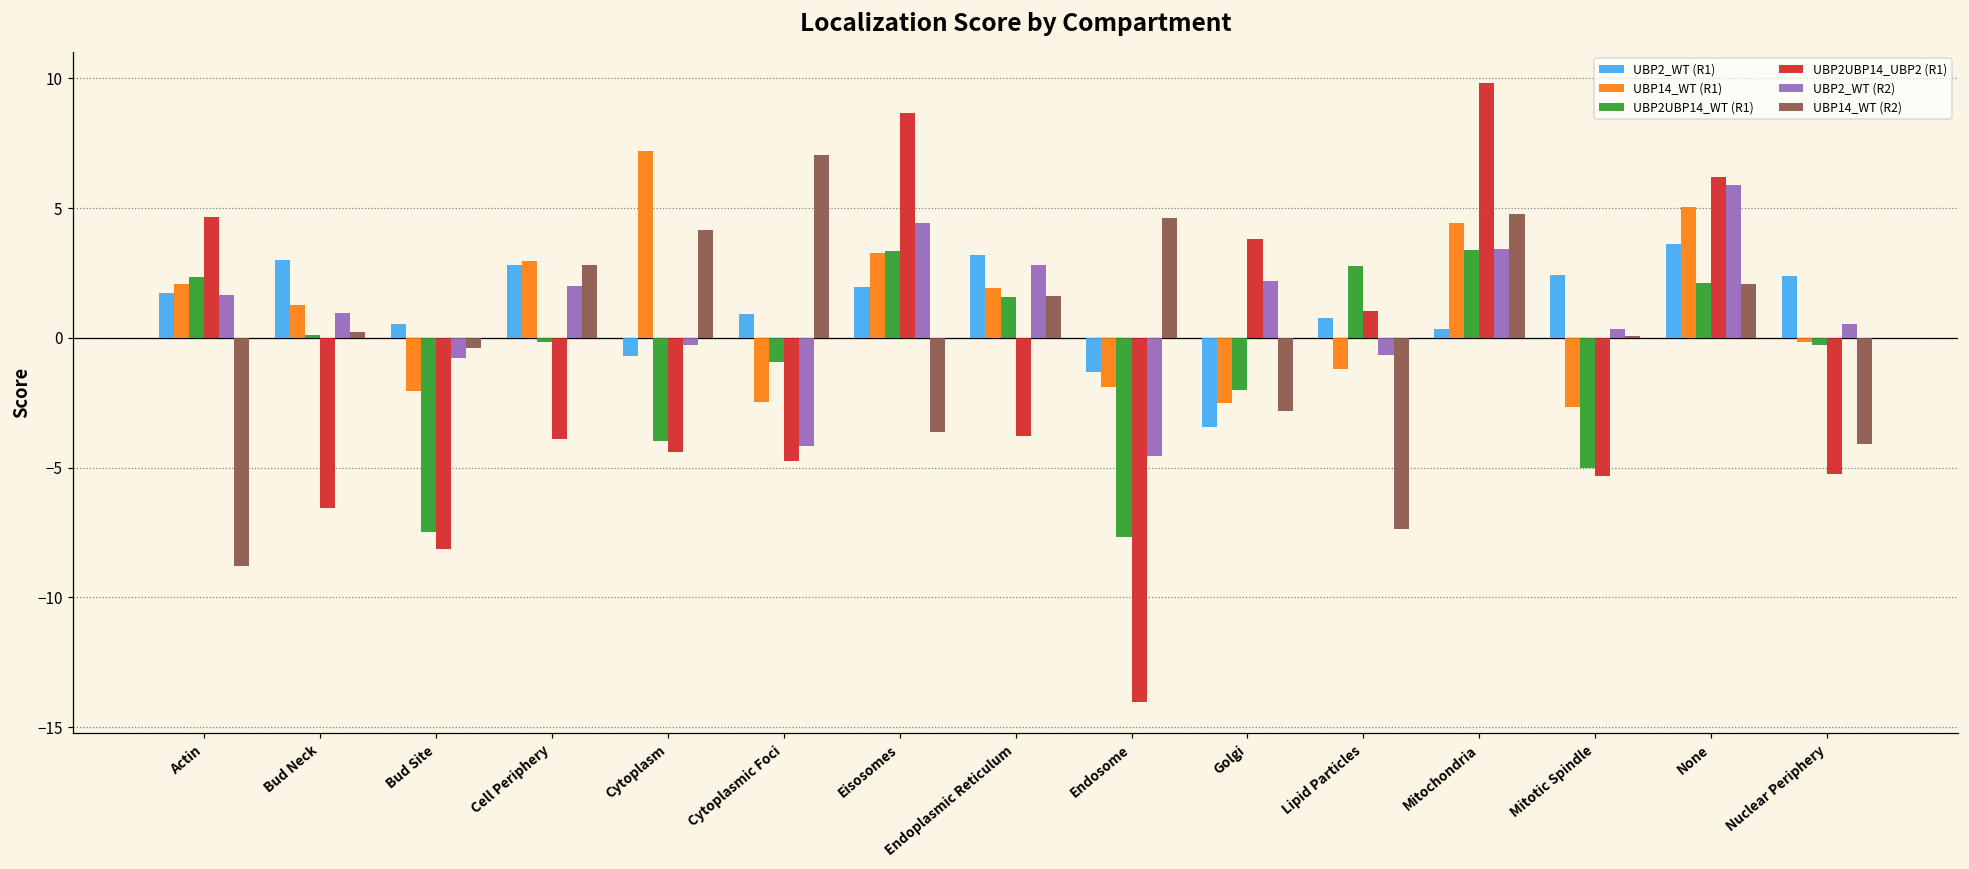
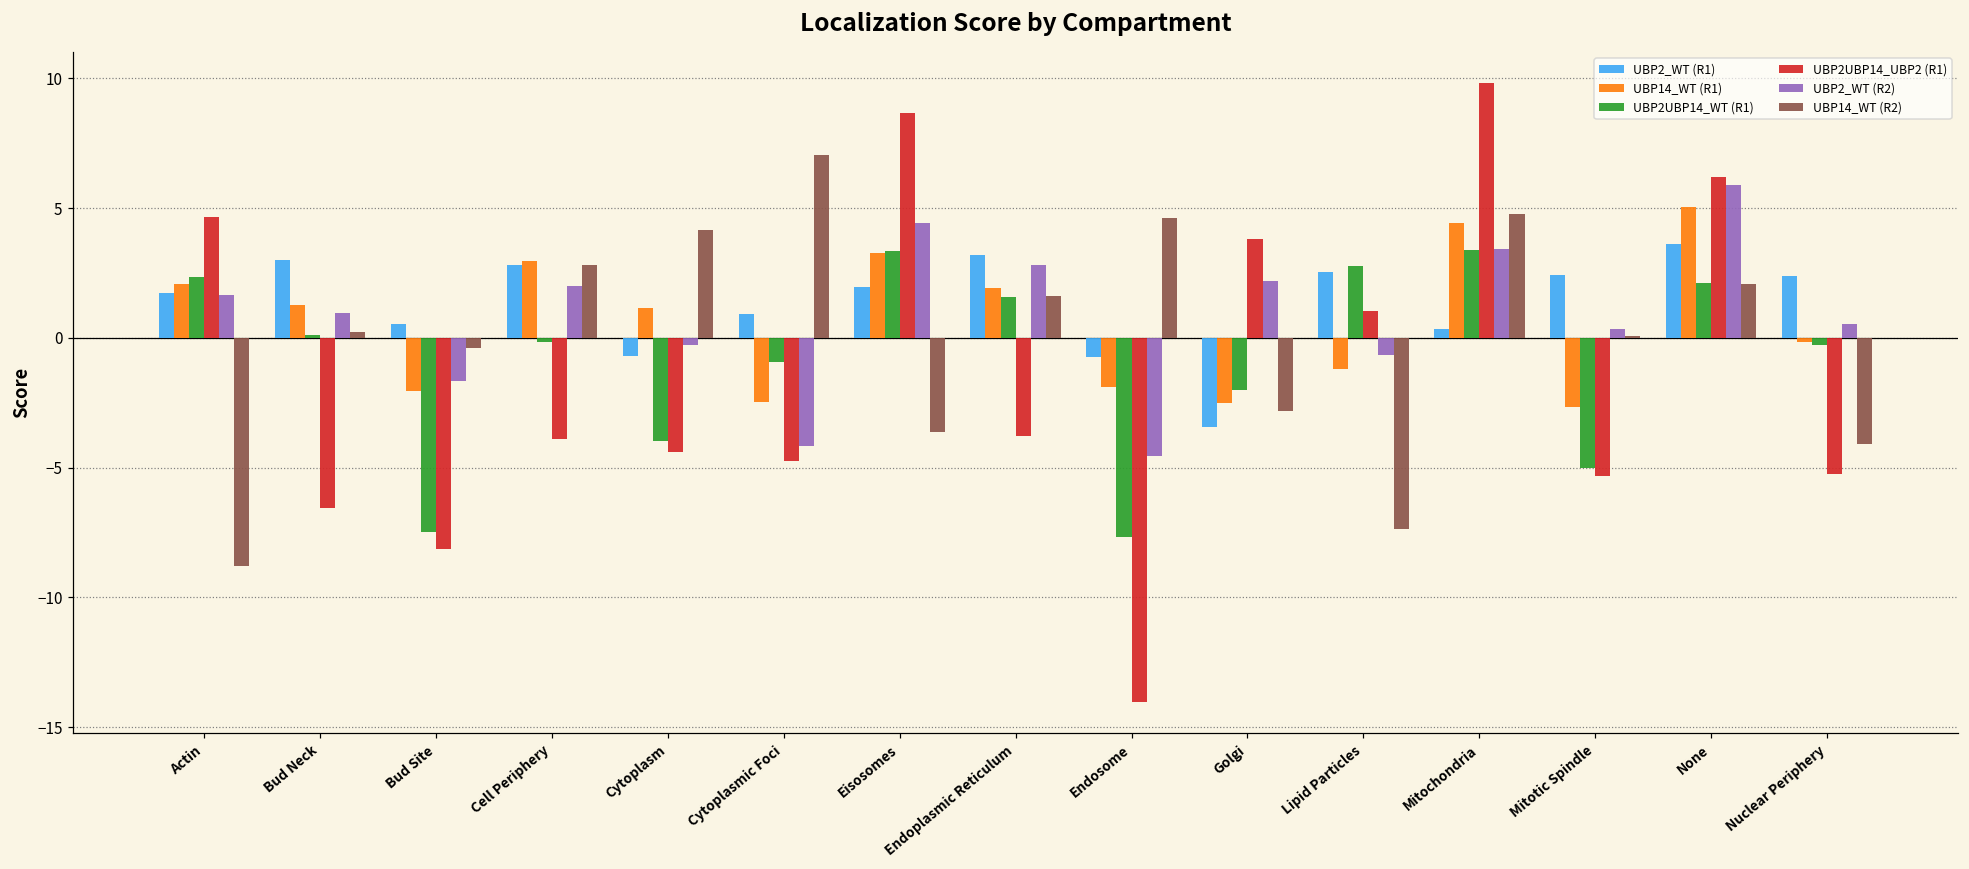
  {
    "UBP2_WT (R1)": {
      "Actin": 1.8,
      "Bud Neck": 3.0,
      "Bud Site": 0.6,
      "Cell Periphery": 2.8,
      "Cytoplasm": -0.7,
      "Cytoplasmic Foci": 0.9,
      "Eisosomes": 2.0,
      "Endoplasmic Reticulum": 3.2,
-     "Endosome": -1.3,
+     "Endosome": -0.7,
      "Golgi": -3.4,
-     "Lipid Particles": 0.8,
+     "Lipid Particles": 2.5,
      "Mitochondria": 0.3,
      "Mitotic Spindle": 2.4,
      "None": 3.6,
      "Nuclear Periphery": 2.4
    },
    "UBP14_WT (R1)": {
      "Actin": 2.1,
      "Bud Neck": 1.3,
      "Bud Site": -2.1,
      "Cell Periphery": 3.0,
-     "Cytoplasm": 7.2,
+     "Cytoplasm": 1.2,
      "Cytoplasmic Foci": -2.5,
      "Eisosomes": 3.3,
      "Endoplasmic Reticulum": 1.9,
      "Endosome": -1.9,
      "Golgi": -2.5,
      "Lipid Particles": -1.2,
      "Mitochondria": 4.4,
      "Mitotic Spindle": -2.7,
      "None": 5.1,
      "Nuclear Periphery": -0.1
    },
    "UBP2UBP14_WT (R1)": {
      "Actin": 2.4,
      "Bud Neck": 0.1,
      "Bud Site": -7.5,
      "Cell Periphery": -0.2,
      "Cytoplasm": -4.0,
      "Cytoplasmic Foci": -0.9,
      "Eisosomes": 3.4,
      "Endoplasmic Reticulum": 1.6,
      "Endosome": -7.7,
      "Golgi": -2.0,
      "Lipid Particles": 2.8,
      "Mitochondria": 3.4,
      "Mitotic Spindle": -5.0,
      "None": 2.1,
      "Nuclear Periphery": -0.3
    },
    "UBP2UBP14_UBP2 (R1)": {
      "Actin": 4.7,
      "Bud Neck": -6.6,
      "Bud Site": -8.2,
      "Cell Periphery": -3.9,
      "Cytoplasm": -4.4,
      "Cytoplasmic Foci": -4.7,
      "Eisosomes": 8.7,
      "Endoplasmic Reticulum": -3.8,
      "Endosome": -14.0,
      "Golgi": 3.8,
      "Lipid Particles": 1.0,
      "Mitochondria": 9.8,
      "Mitotic Spindle": -5.3,
      "None": 6.2,
      "Nuclear Periphery": -5.3
    },
    "UBP2_WT (R2)": {
      "Actin": 1.7,
      "Bud Neck": 1.0,
-     "Bud Site": -0.8,
+     "Bud Site": -1.7,
      "Cell Periphery": 2.0,
      "Cytoplasm": -0.3,
      "Cytoplasmic Foci": -4.2,
      "Eisosomes": 4.4,
      "Endoplasmic Reticulum": 2.8,
      "Endosome": -4.6,
      "Golgi": 2.2,
      "Lipid Particles": -0.6,
      "Mitochondria": 3.4,
      "Mitotic Spindle": 0.4,
      "None": 5.9,
      "Nuclear Periphery": 0.6
    },
    "UBP14_WT (R2)": {
      "Actin": -8.8,
      "Bud Neck": 0.2,
      "Bud Site": -0.4,
      "Cell Periphery": 2.8,
      "Cytoplasm": 4.2,
      "Cytoplasmic Foci": 7.1,
      "Eisosomes": -3.6,
      "Endoplasmic Reticulum": 1.6,
      "Endosome": 4.6,
      "Golgi": -2.8,
      "Lipid Particles": -7.4,
      "Mitochondria": 4.8,
      "None": 2.1,
      "Nuclear Periphery": -4.1
    }
  }
